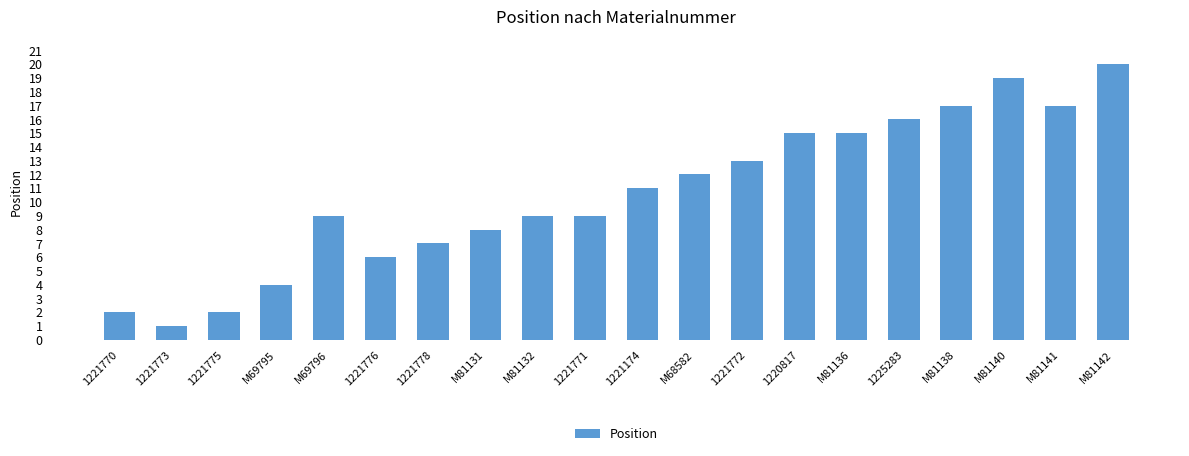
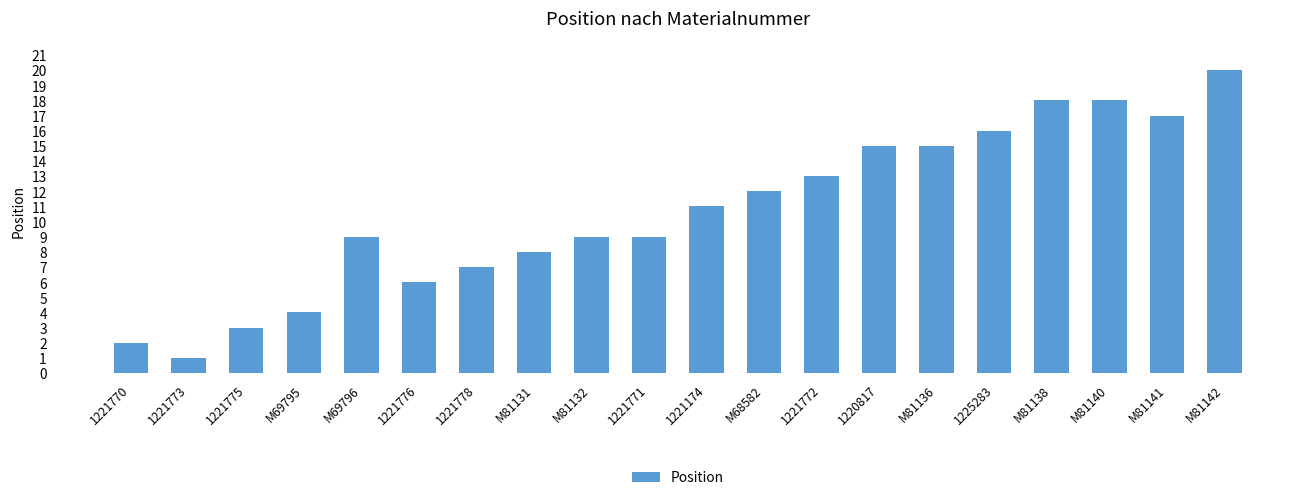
  {
    "1221770": 2,
    "1221773": 1,
-   "1221775": 2,
+   "1221775": 3,
    "M69795": 4,
    "M69796": 9,
    "1221776": 6,
    "1221778": 7,
    "M81131": 8,
    "M81132": 9,
    "1221771": 9,
    "1221174": 11,
    "M68582": 12,
    "1221772": 13,
    "1220817": 15,
    "M81136": 15,
    "1225283": 16,
-   "M81138": 17,
-   "M81140": 19,
+   "M81138": 18,
+   "M81140": 18,
    "M81141": 17,
    "M81142": 20
  }
